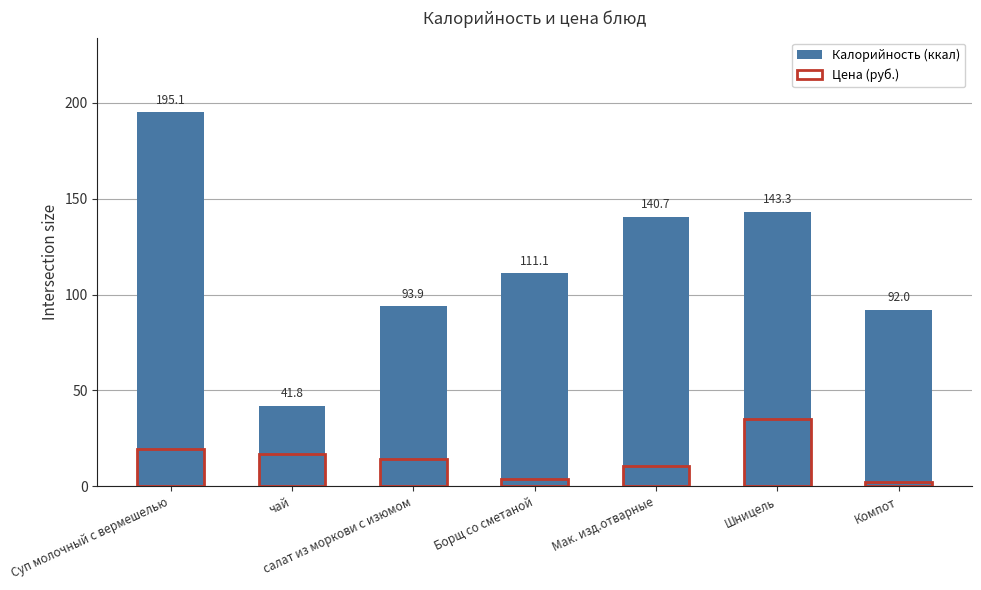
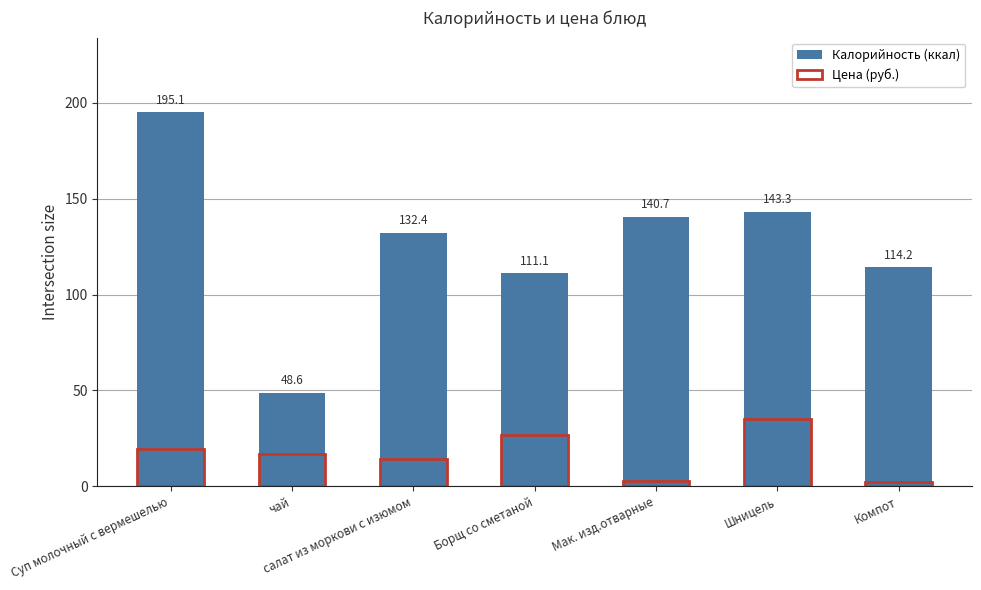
  {
    "Калорийность (ккал)": {
      "Суп молочный с вермешелью": 195.1,
-     "чай": 41.8,
-     "салат из моркови с изюмом": 93.9,
+     "чай": 48.6,
+     "салат из моркови с изюмом": 132.4,
      "Борщ со сметаной": 111.1,
      "Мак. изд.отварные": 140.7,
      "Шницель": 143.3,
-     "Компот": 92.0
+     "Компот": 114.2
    },
    "Цена (руб.)": {
-     "Борщ со сметаной": 4,
-     "Мак. изд.отварные": 11
+     "Борщ со сметаной": 27,
+     "Мак. изд.отварные": 3
    }
  }
